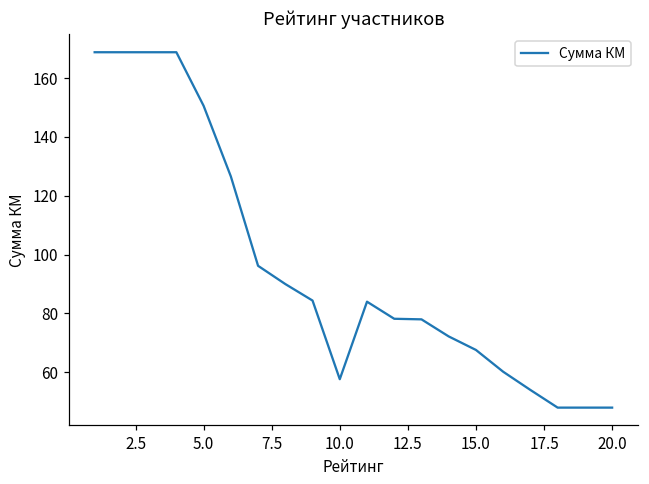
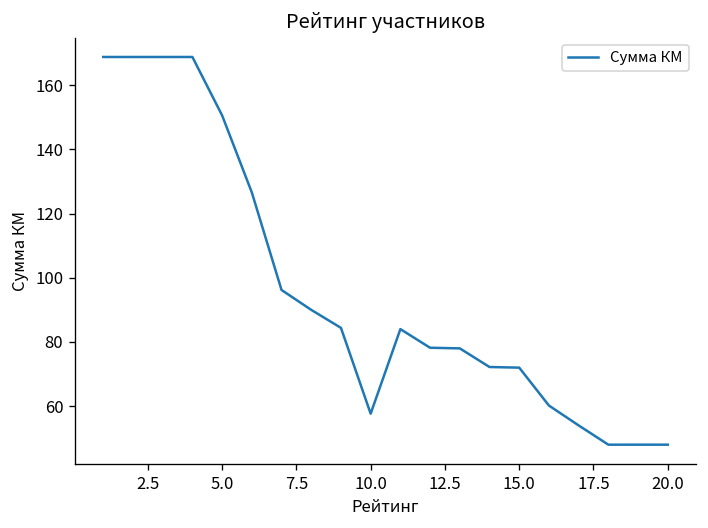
  {
    "5.0": 151,
    "10.0": 58,
-   "15.0": 68,
+   "15.0": 72,
    "20.0": 48
  }
